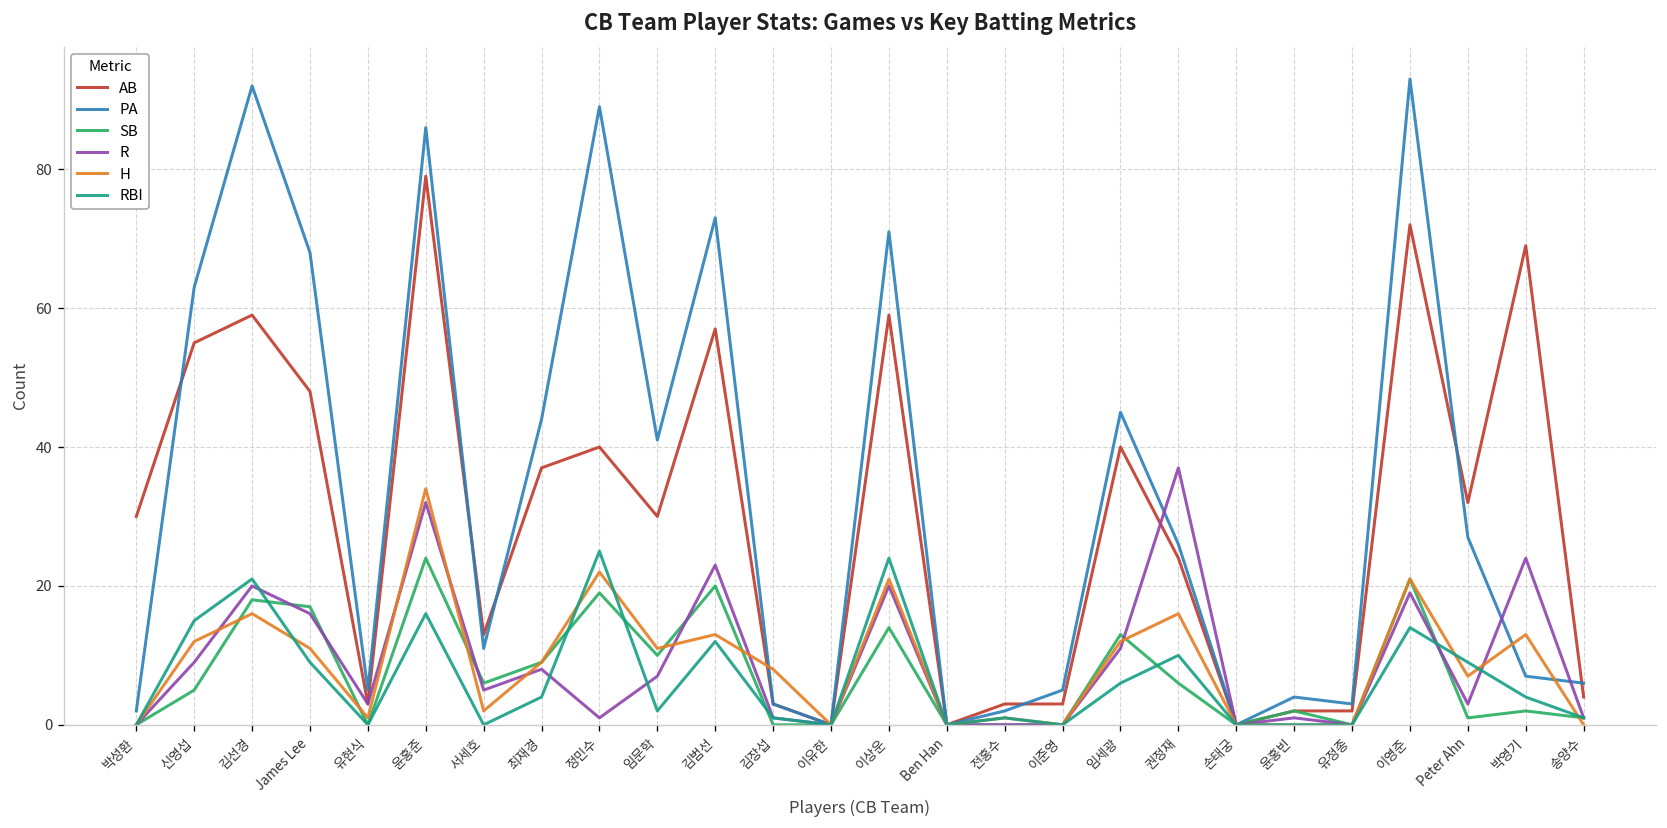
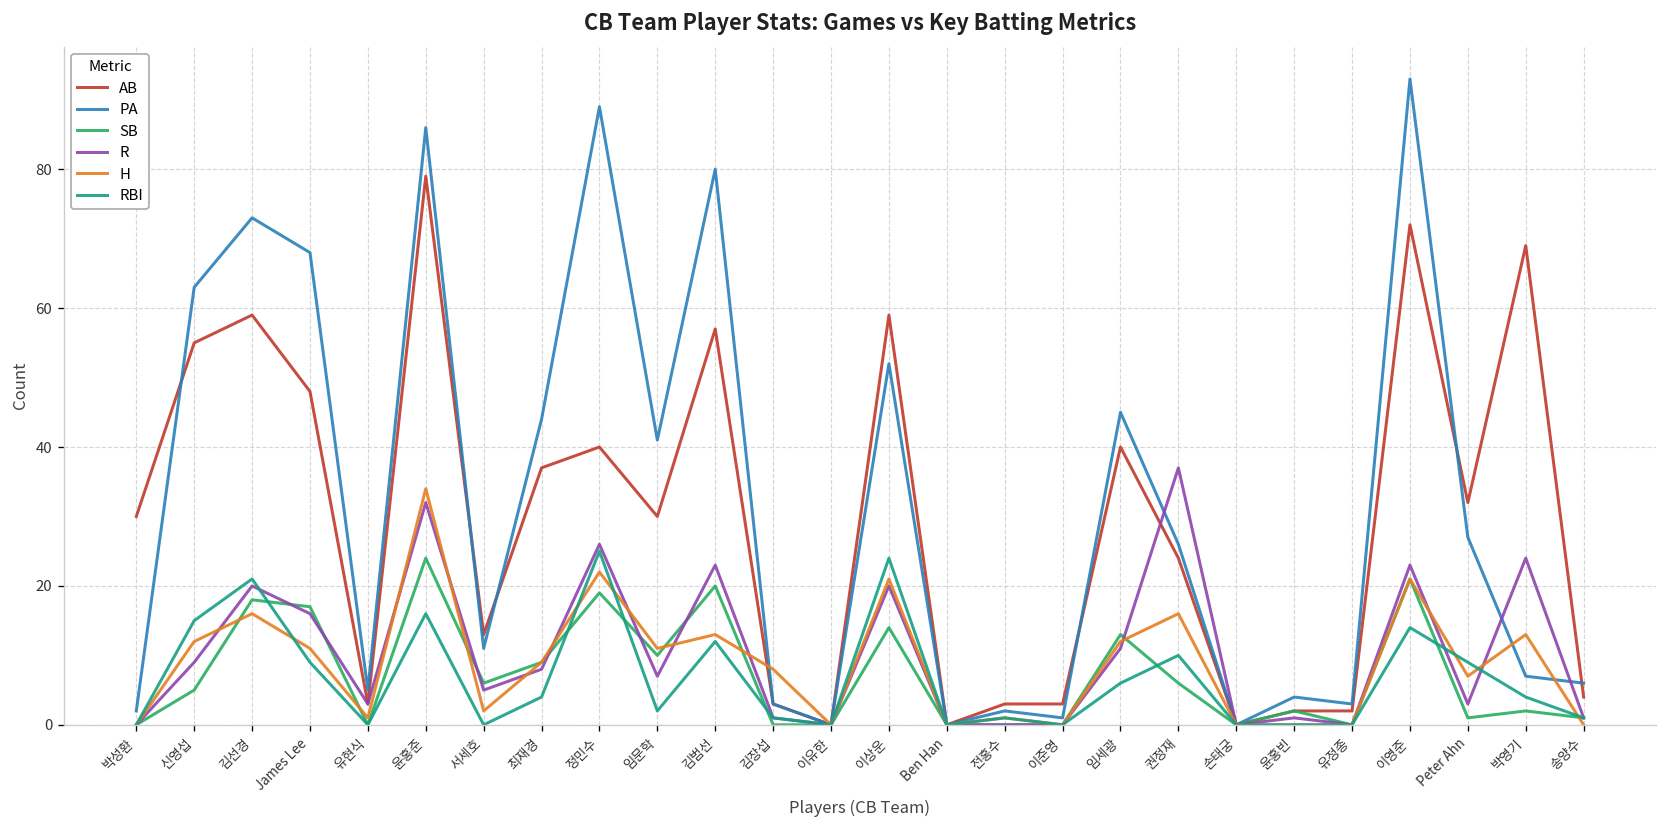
  {
    "AB": {
      "박성환": 30,
      "신영섭": 55,
      "김선경": 59,
      "James Lee": 48,
      "윤홍준": 79,
      "서세호": 13,
      "최재경": 37,
      "정민수": 40,
      "임문학": 30,
      "김범선": 57,
      "이상운": 59,
      "전홍수": 3,
      "이준영": 3,
      "임세광": 40,
      "권정재": 24,
      "유정종": 2,
      "이영준": 72,
      "Peter Ahn": 32,
      "박영기": 69,
      "송양수": 4
    },
    "PA": {
      "박성환": 2,
      "신영섭": 63,
-     "김선경": 92,
+     "김선경": 73,
      "James Lee": 68,
      "유현식": 5,
      "윤홍준": 86,
      "서세호": 11,
      "최재경": 44,
      "정민수": 89,
      "임문학": 41,
-     "김범선": 73,
-     "이상운": 71,
+     "김범선": 80,
+     "이상운": 52,
      "전홍수": 2,
-     "이준영": 5,
+     "이준영": 1,
      "임세광": 45,
      "권정재": 26,
      "윤홍빈": 4,
      "유정종": 3,
      "이영준": 93,
      "Peter Ahn": 27,
      "박영기": 7,
      "송양수": 6
    },
    "R": {
      "신영섭": 9,
      "김선경": 20,
      "James Lee": 16,
      "윤홍준": 32,
      "서세호": 5,
      "최재경": 8,
-     "정민수": 1,
+     "정민수": 26,
      "임문학": 7,
      "김범선": 23,
      "이상운": 20,
      "임세광": 11,
      "권정재": 37,
      "윤홍빈": 1,
-     "이영준": 19,
+     "이영준": 23,
      "Peter Ahn": 3,
      "박영기": 24
    },
    "H": {
      "신영섭": 12,
      "김선경": 16,
      "James Lee": 11,
      "유현식": 1,
      "윤홍준": 34,
      "서세호": 2,
      "정민수": 22,
      "임문학": 11,
      "김범선": 13,
      "김장섭": 8,
      "이상운": 21,
      "임세광": 12,
      "권정재": 16,
      "Peter Ahn": 7,
      "박영기": 13,
      "송양수": 0
    }
  }
